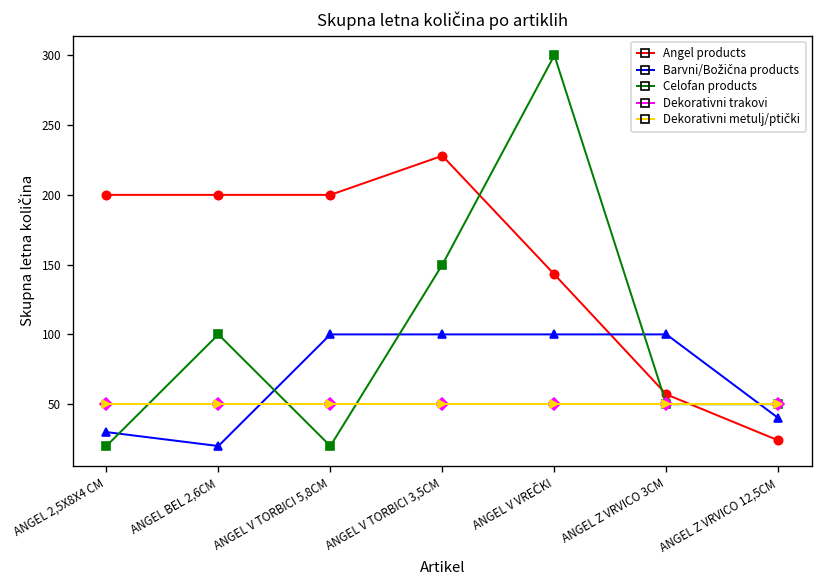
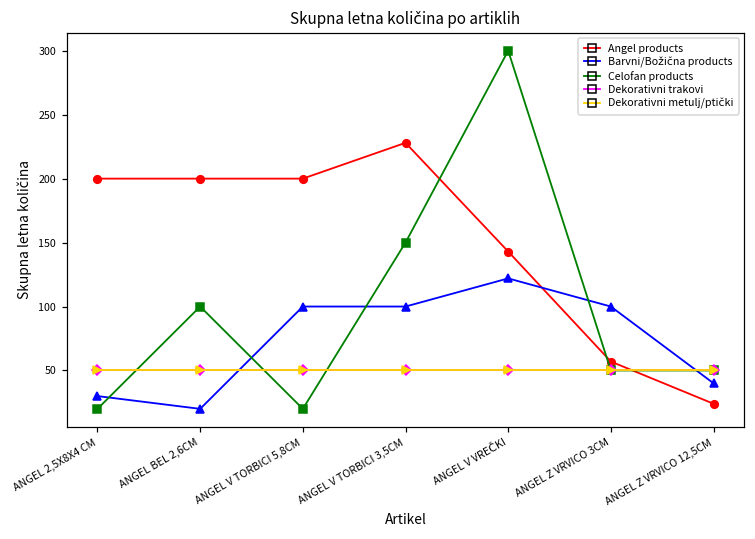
  {
    "Angel products": {
      "ANGEL 2,5X8X4 CM": 200,
      "ANGEL BEL 2,6CM": 200,
      "ANGEL V TORBICI 5,8CM": 200,
      "ANGEL V TORBICI 3,5CM": 228,
      "ANGEL V VREČKI": 143,
      "ANGEL Z VRVICO 3CM": 57,
      "ANGEL Z VRVICO 12,5CM": 24
    },
    "Barvni/Božična products": {
      "ANGEL 2,5X8X4 CM": 30,
      "ANGEL BEL 2,6CM": 20,
      "ANGEL V TORBICI 5,8CM": 100,
      "ANGEL V TORBICI 3,5CM": 100,
-     "ANGEL V VREČKI": 100,
+     "ANGEL V VREČKI": 122,
      "ANGEL Z VRVICO 3CM": 100,
      "ANGEL Z VRVICO 12,5CM": 40
    },
    "Celofan products": {
      "ANGEL 2,5X8X4 CM": 20,
      "ANGEL BEL 2,6CM": 100,
      "ANGEL V TORBICI 5,8CM": 20,
      "ANGEL V TORBICI 3,5CM": 150,
      "ANGEL V VREČKI": 300
    },
    "Dekorativni metulj/ptički": {
      "ANGEL 2,5X8X4 CM": 50,
      "ANGEL BEL 2,6CM": 50,
      "ANGEL V TORBICI 5,8CM": 50,
      "ANGEL V TORBICI 3,5CM": 50,
      "ANGEL V VREČKI": 50
    }
  }
